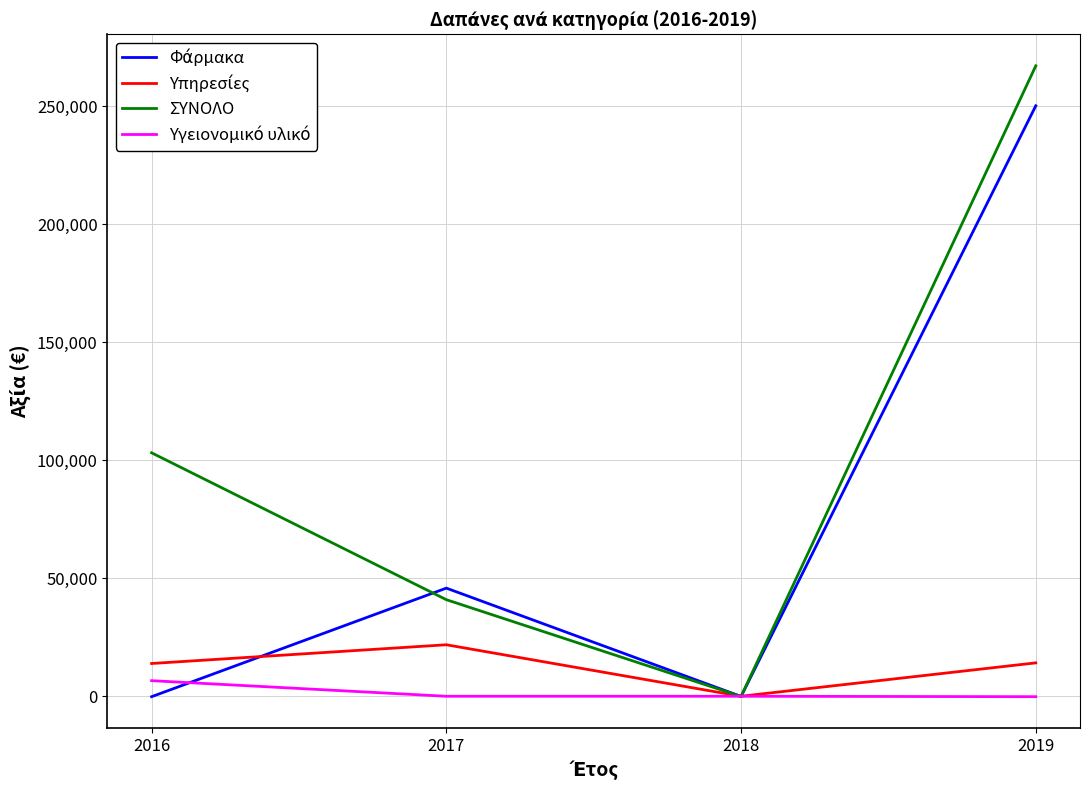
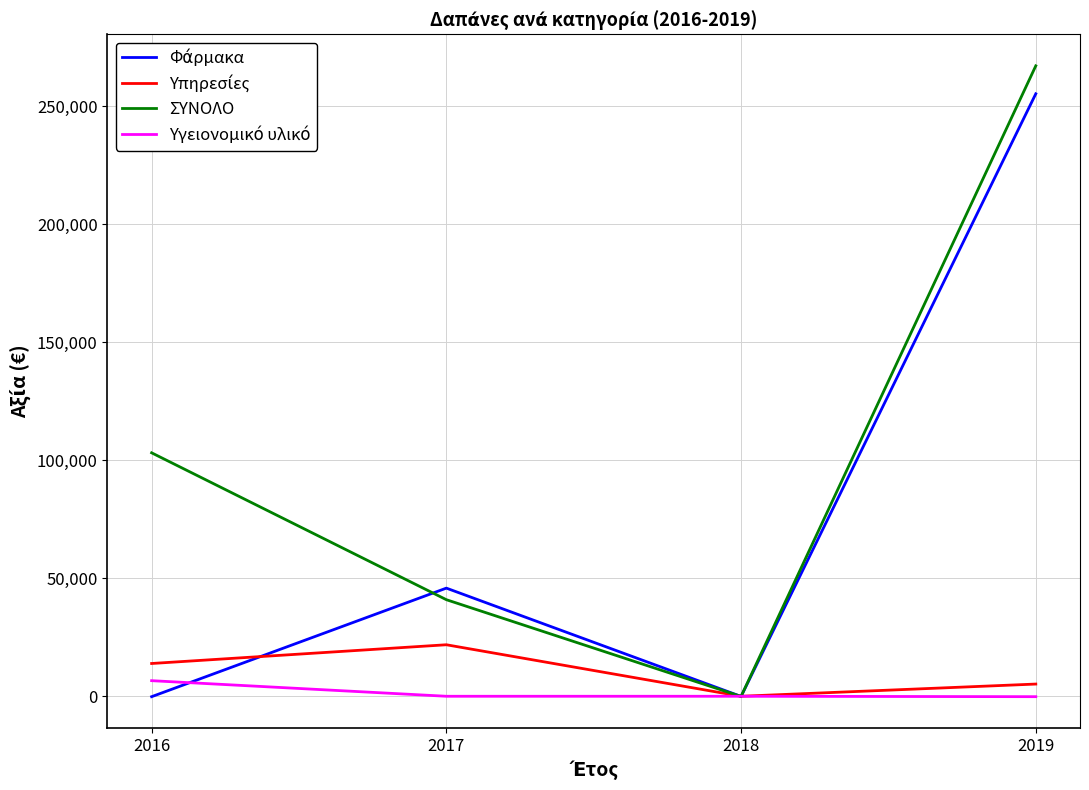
  {
    "Φάρμακα": {
      "2016": "0",
      "2017": "46,000",
-     "2019": "250,000"
+     "2019": "255,000"
    },
    "Υπηρεσίες": {
      "2016": "14,000",
      "2017": "22,000",
-     "2019": "14,000"
+     "2019": "5,000"
    },
    "ΣΥΝΟΛΟ": {
      "2016": "103,000",
      "2017": "41,000",
      "2019": "267,000"
    },
    "Υγειονομικό υλικό": {
      "2016": "7,000",
      "2017": "0",
      "2019": "0"
    }
  }
